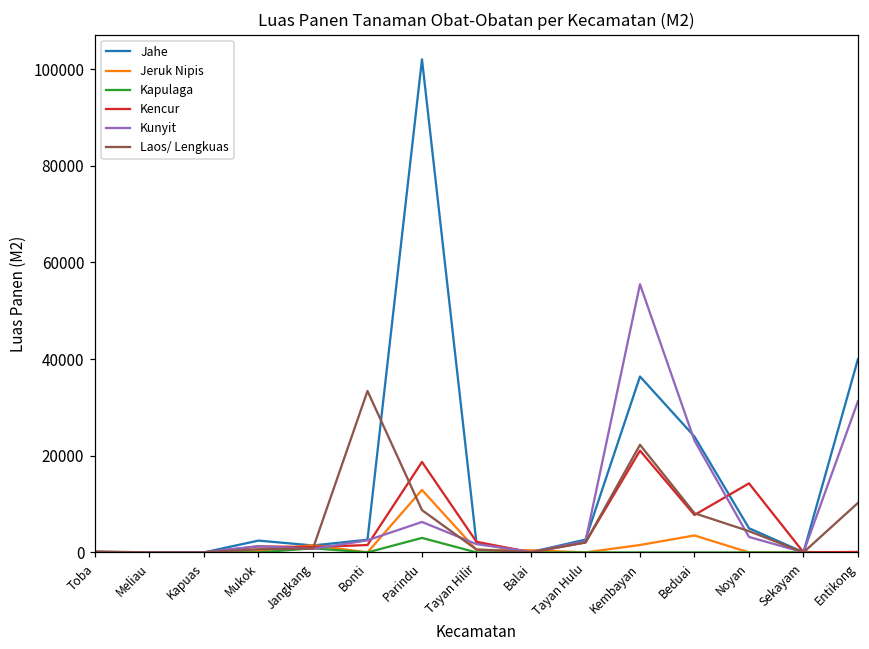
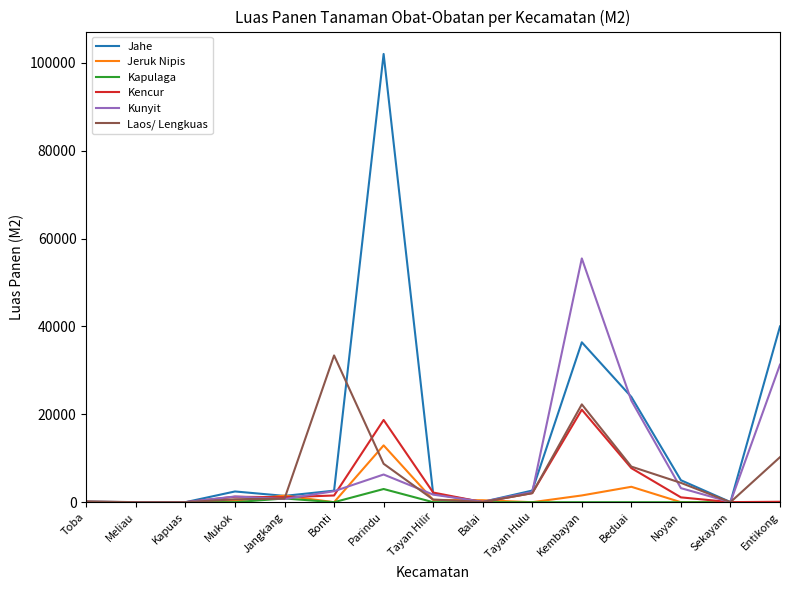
  {
    "Jahe": {
      "Mukok": 2000,
      "Parindu": 102000,
      "Kembayan": 36000,
      "Beduai": 24000,
      "Noyan": 5000,
      "Entikong": 40000
    },
    "Jeruk Nipis": {
      "Parindu": 13000,
      "Kembayan": 2000,
      "Beduai": 4000
    },
    "Kapulaga": {
      "Parindu": 3000,
      "Kembayan": 0,
      "Beduai": 0
    },
    "Kencur": {
      "Bonti": 2000,
      "Parindu": 19000,
      "Kembayan": 21000,
-     "Noyan": 14000
+     "Noyan": 1000
    },
    "Kunyit": {
      "Parindu": 6000,
      "Kembayan": 55000,
      "Beduai": 23000,
      "Noyan": 3000,
      "Entikong": 31000
    },
    "Laos/ Lengkuas": {
      "Bonti": 33000,
      "Parindu": 9000,
      "Kembayan": 22000,
      "Noyan": 4000,
      "Entikong": 10000
    }
  }
